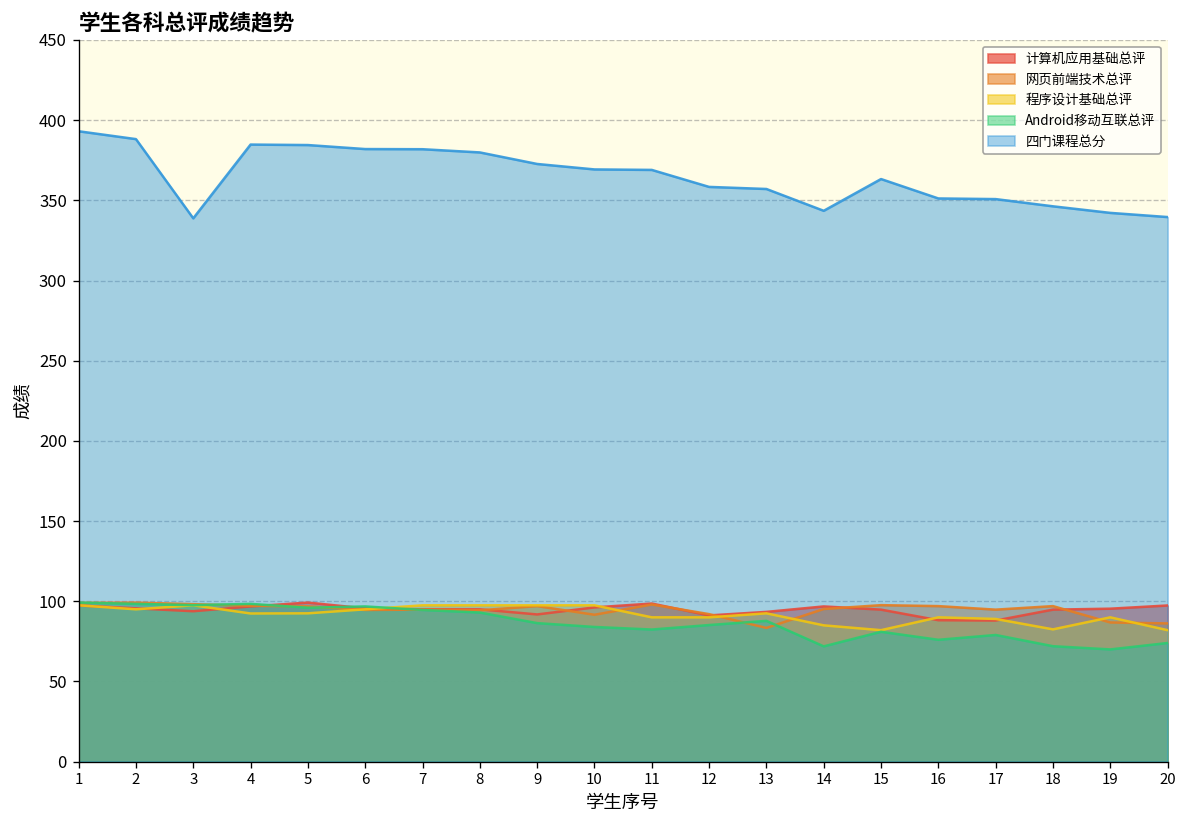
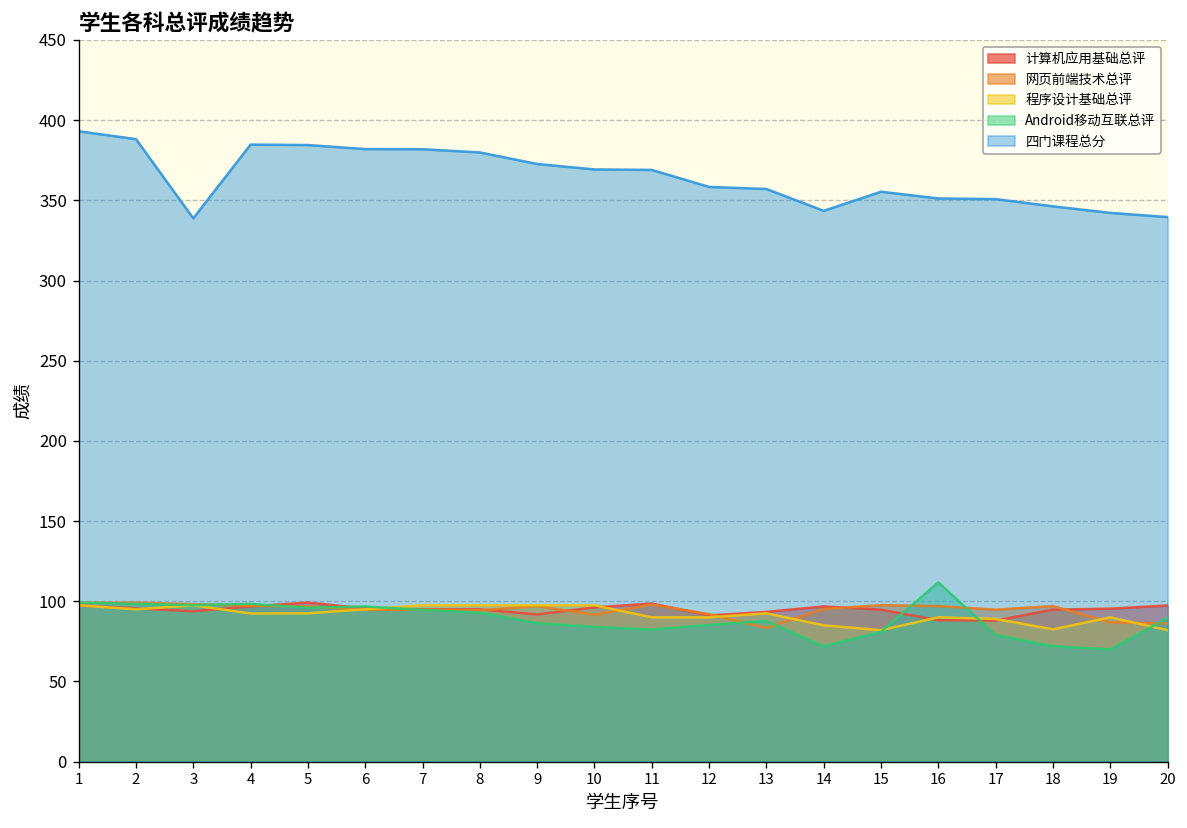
  {
    "程序设计基础总评": {
      "4": 92,
      "5": 93,
      "7": 98,
      "8": 98,
      "11": 90,
      "14": 85,
      "18": 83,
      "19": 90,
      "20": 82
    },
    "Android移动互联总评": {
      "9": 86,
      "10": 84,
      "11": 82,
      "12": 85,
      "13": 88,
      "14": 72,
-     "16": 76,
+     "16": 112,
      "17": 79,
      "18": 72,
      "19": 70,
-     "20": 74
+     "20": 90
    },
    "四门课程总分": {
      "1": 393,
      "2": 388,
      "3": 339,
      "4": 385,
      "5": 385,
      "6": 382,
      "7": 382,
      "8": 380,
      "9": 373,
      "10": 369,
      "11": 369,
      "12": 358,
      "13": 357,
      "14": 344,
-     "15": 363,
+     "15": 355,
      "16": 351,
      "17": 351,
      "18": 346,
      "19": 342,
      "20": 340
    }
  }
